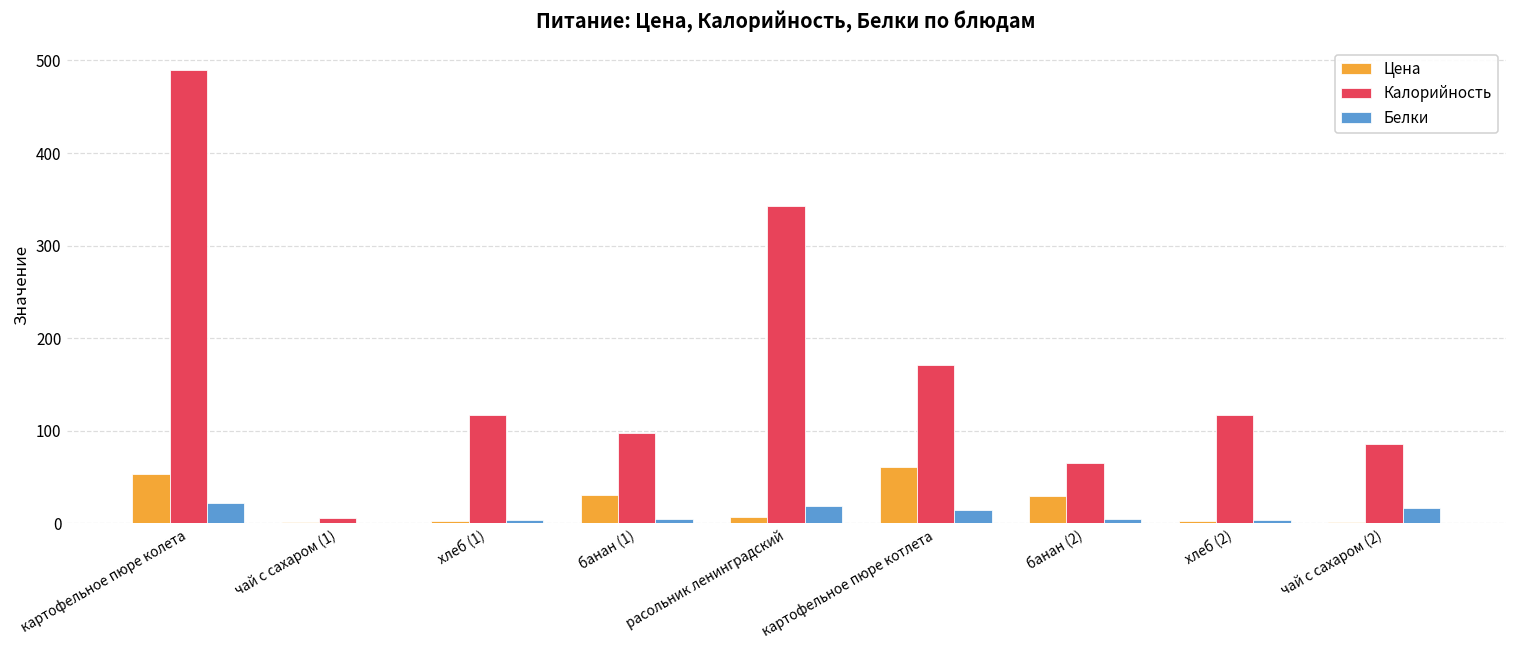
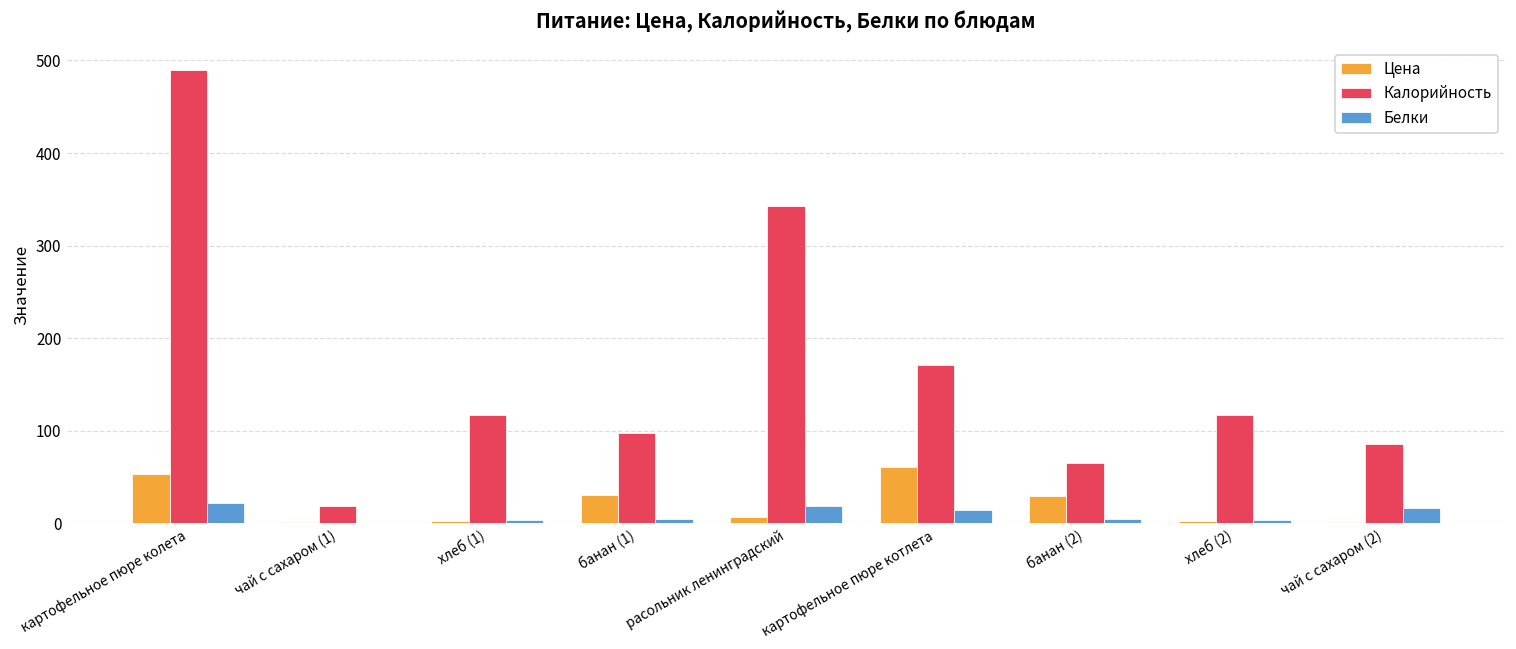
  {
    "Цена": {
      "картофельное пюре колета": 50,
      "банан (1)": 30,
      "расольник ленинградский": 10,
      "картофельное пюре котлета": 60,
      "банан (2)": 30
    },
    "Калорийность": {
      "картофельное пюре колета": 490,
-     "чай с сахаром (1)": 10,
+     "чай с сахаром (1)": 20,
      "хлеб (1)": 120,
      "банан (1)": 100,
      "расольник ленинградский": 340,
      "картофельное пюре котлета": 170,
      "банан (2)": 70,
      "хлеб (2)": 120,
      "чай с сахаром (2)": 90
    },
    "Белки": {
      "картофельное пюре колета": 20,
      "хлеб (1)": 0,
      "банан (1)": 10,
      "расольник ленинградский": 20,
      "картофельное пюре котлета": 10,
      "банан (2)": 10,
      "хлеб (2)": 0,
      "чай с сахаром (2)": 20
    }
  }
